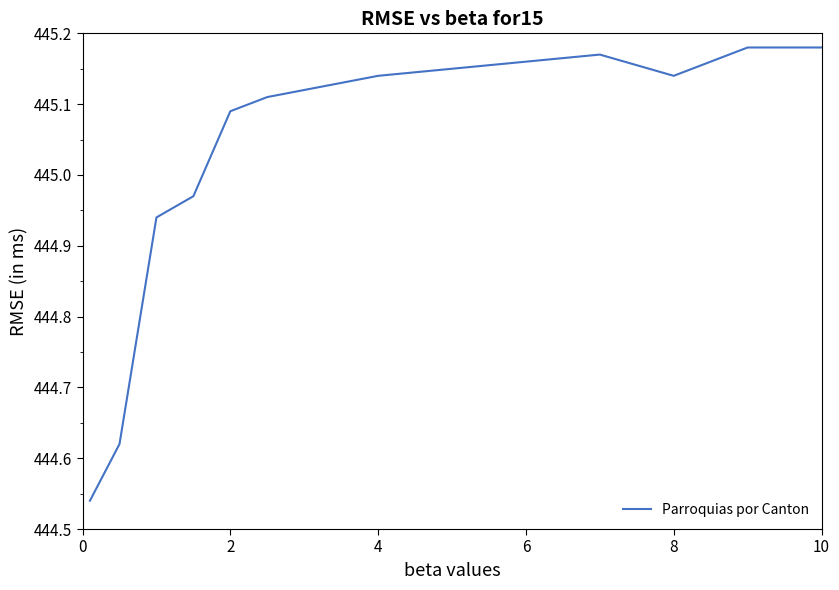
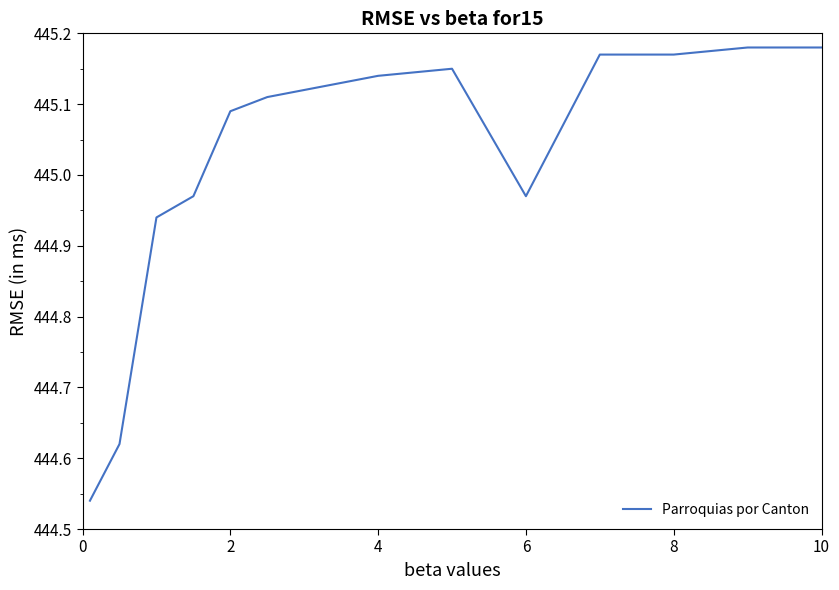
  {
    "2": 445.09,
    "4": 445.14,
-   "6": 445.16,
-   "8": 445.14,
+   "6": 444.97,
+   "8": 445.17,
    "10": 445.18
  }
